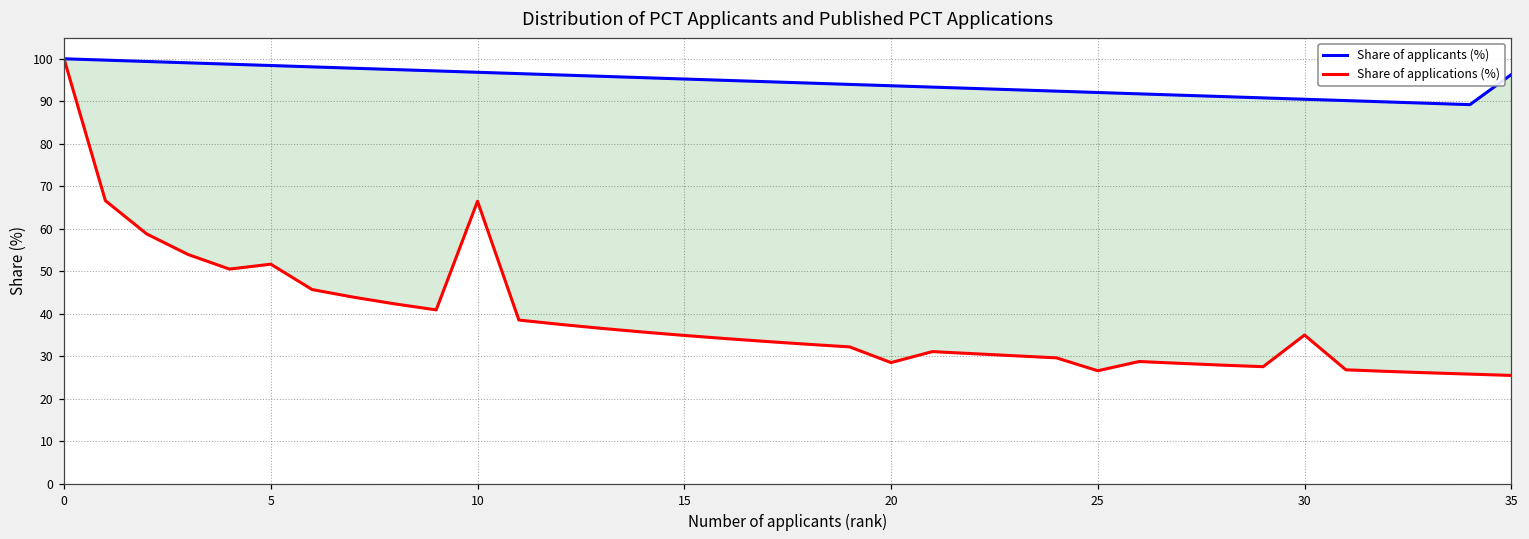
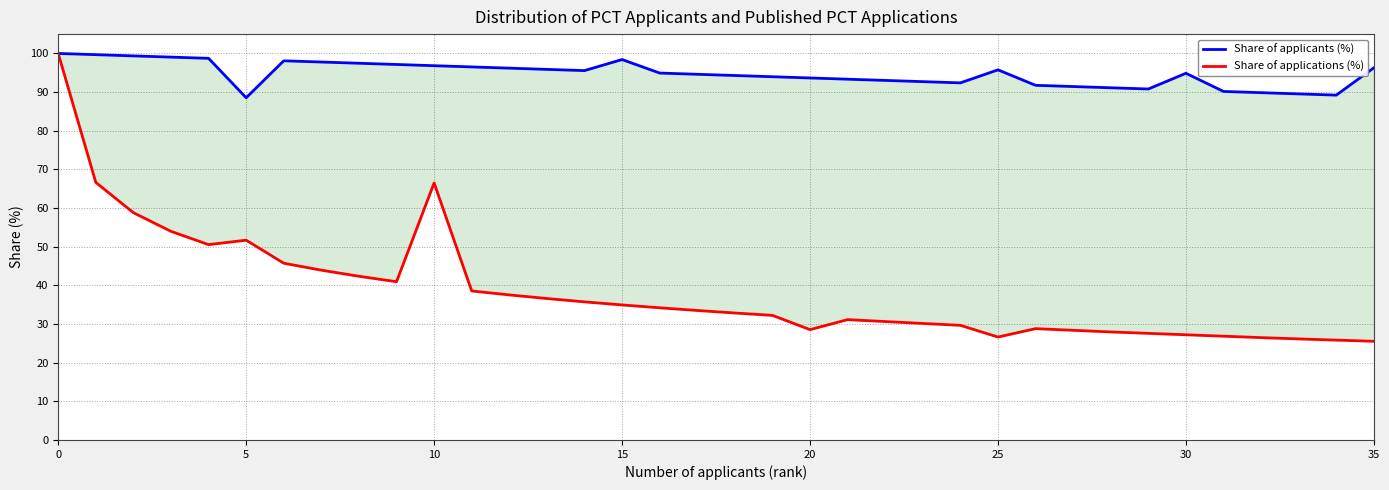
  {
    "Share of applicants (%)": {
-     "5": 98,
+     "5": 89,
      "10": 97,
-     "15": 95,
+     "15": 98,
      "20": 94,
-     "25": 92,
-     "30": 90,
+     "25": 96,
+     "30": 95,
      "35": 96
    },
    "Share of applications (%)": {
      "5": 52,
      "10": 66,
      "15": 35,
      "20": 29,
      "25": 27,
-     "30": 35,
+     "30": 27,
      "35": 26
    }
  }
